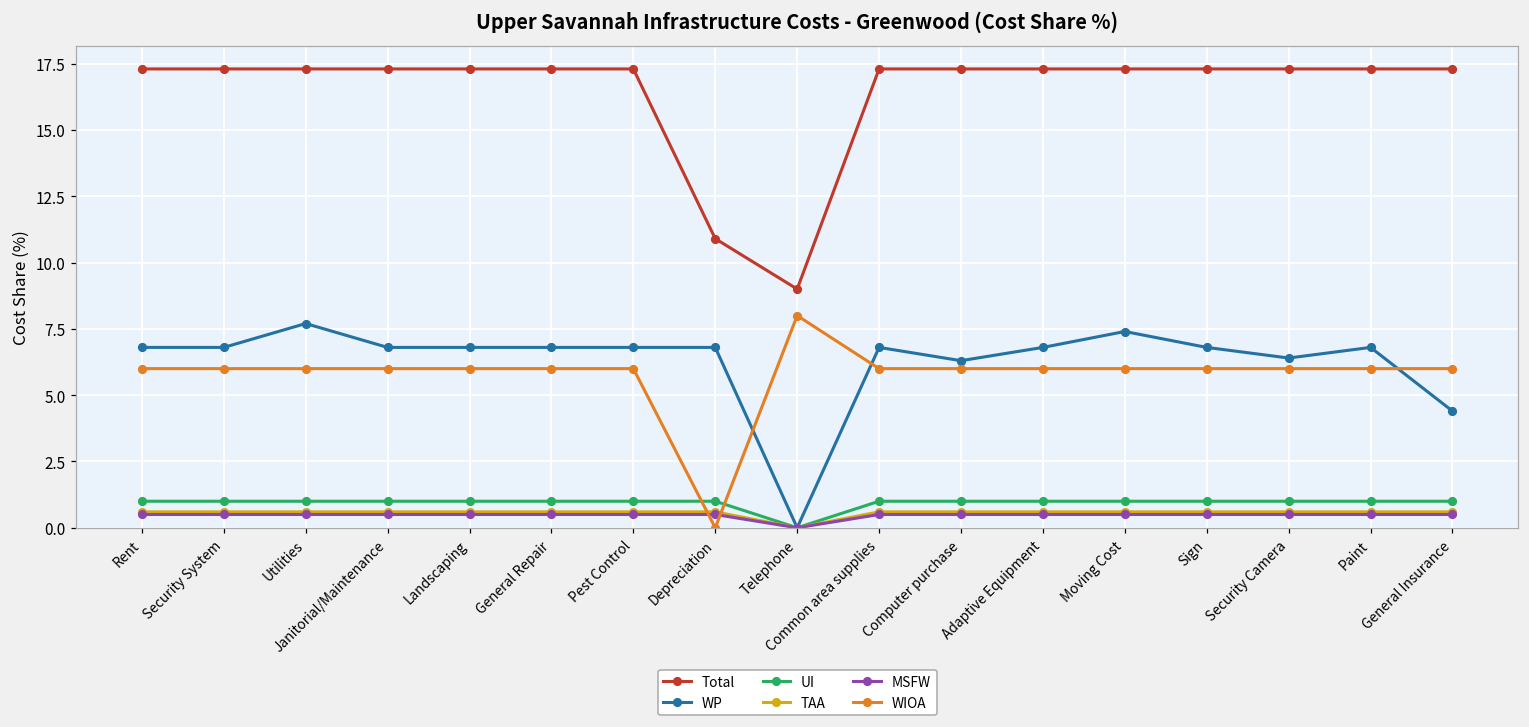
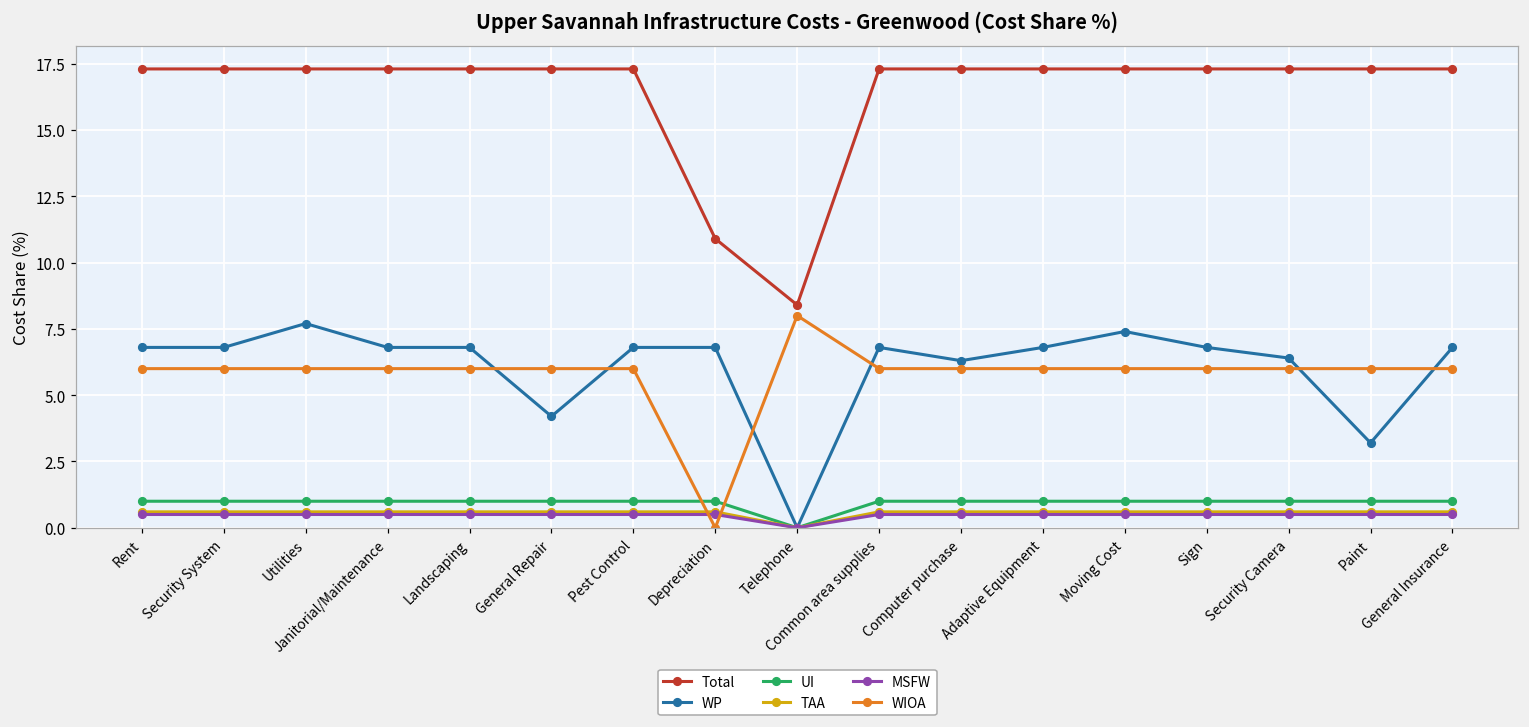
  {
    "Total": {
      "Rent": 17.3,
      "Security System": 17.3,
      "Utilities": 17.3,
      "Janitorial/Maintenance": 17.3,
      "Landscaping": 17.3,
      "General Repair": 17.3,
      "Pest Control": 17.3,
      "Depreciation": 10.9,
-     "Telephone": 9.0,
+     "Telephone": 8.4,
      "Common area supplies": 17.3,
      "Computer purchase": 17.3,
      "Adaptive Equipment": 17.3,
      "Moving Cost": 17.3,
      "Sign": 17.3,
      "Security Camera": 17.3,
      "Paint": 17.3,
      "General Insurance": 17.3
    },
    "WP": {
      "Rent": 6.8,
      "Security System": 6.8,
      "Utilities": 7.7,
      "Janitorial/Maintenance": 6.8,
      "Landscaping": 6.8,
-     "General Repair": 6.8,
+     "General Repair": 4.2,
      "Pest Control": 6.8,
      "Depreciation": 6.8,
      "Common area supplies": 6.8,
      "Computer purchase": 6.3,
      "Adaptive Equipment": 6.8,
      "Moving Cost": 7.4,
      "Sign": 6.8,
      "Security Camera": 6.4,
-     "Paint": 6.8,
-     "General Insurance": 4.4
+     "Paint": 3.2,
+     "General Insurance": 6.8
    },
    "UI": {
      "Rent": 1.0,
      "Security System": 1.0,
      "Utilities": 1.0,
      "Janitorial/Maintenance": 1.0,
      "Landscaping": 1.0,
      "General Repair": 1.0,
      "Pest Control": 1.0,
      "Depreciation": 1.0,
      "Common area supplies": 1.0,
      "Computer purchase": 1.0,
      "Adaptive Equipment": 1.0,
      "Moving Cost": 1.0,
      "Sign": 1.0,
      "Security Camera": 1.0,
      "Paint": 1.0,
      "General Insurance": 1.0
    }
  }
